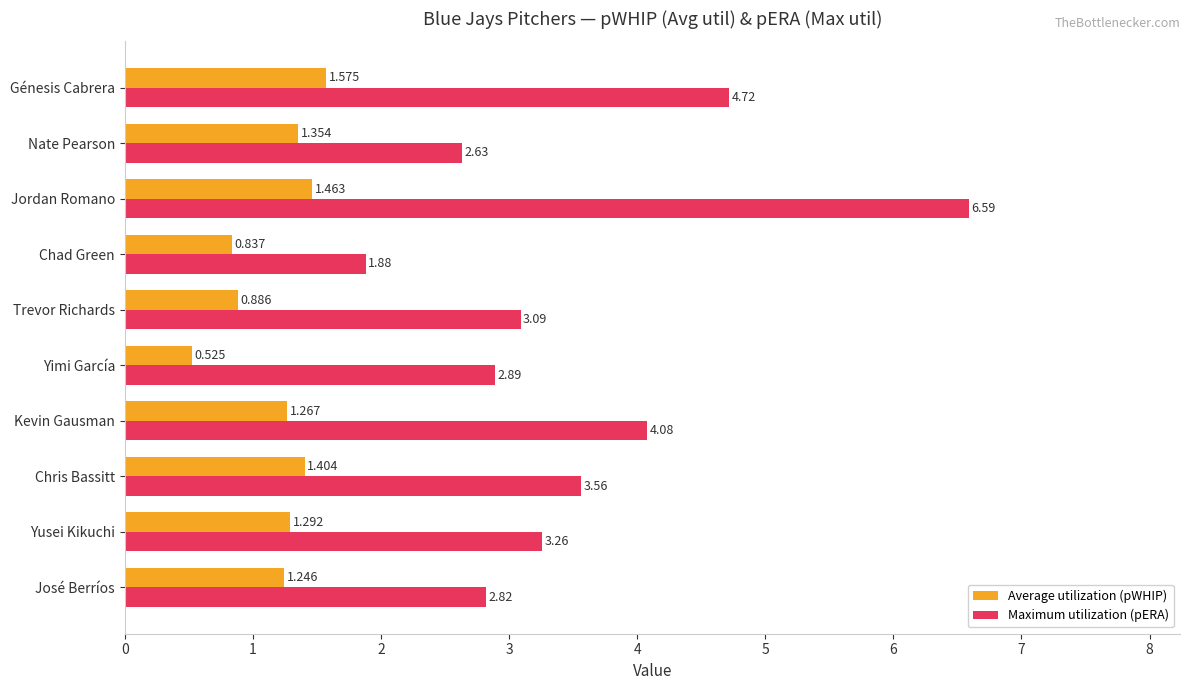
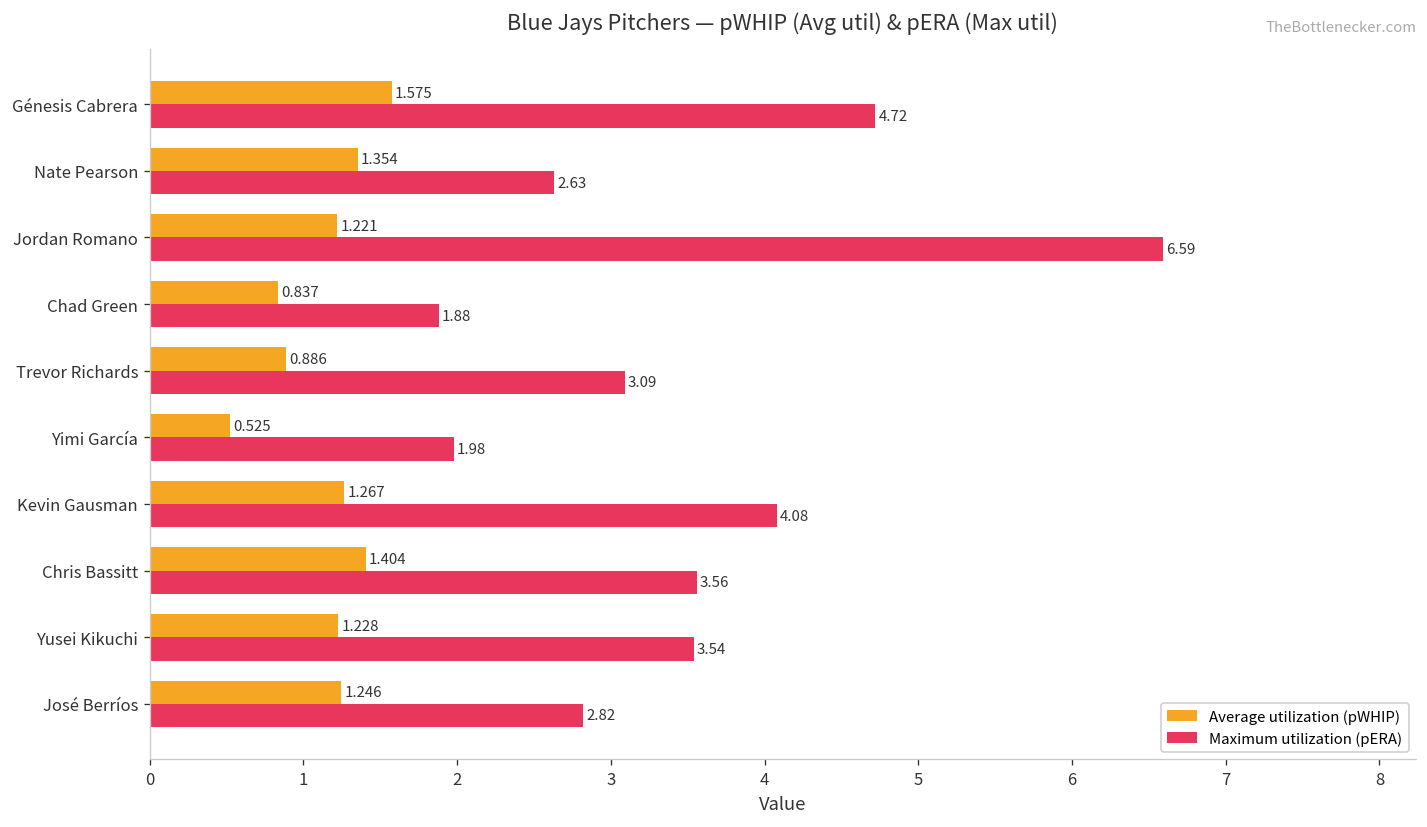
  {
    "Average utilization (pWHIP)": {
      "Génesis Cabrera": 1.575,
      "Nate Pearson": 1.354,
-     "Jordan Romano": 1.463,
+     "Jordan Romano": 1.221,
      "Chad Green": 0.837,
      "Trevor Richards": 0.886,
      "Yimi García": 0.525,
      "Kevin Gausman": 1.267,
      "Chris Bassitt": 1.404,
-     "Yusei Kikuchi": 1.292,
+     "Yusei Kikuchi": 1.228,
      "José Berríos": 1.246
    },
    "Maximum utilization (pERA)": {
      "Génesis Cabrera": 4.72,
      "Nate Pearson": 2.63,
      "Jordan Romano": 6.59,
      "Chad Green": 1.88,
      "Trevor Richards": 3.09,
-     "Yimi García": 2.89,
+     "Yimi García": 1.98,
      "Kevin Gausman": 4.08,
      "Chris Bassitt": 3.56,
-     "Yusei Kikuchi": 3.26,
+     "Yusei Kikuchi": 3.54,
      "José Berríos": 2.82
    }
  }
